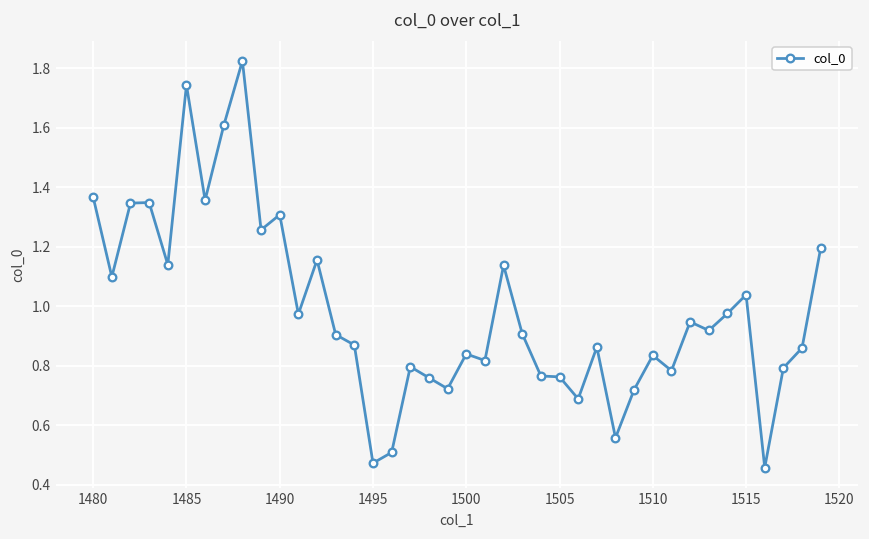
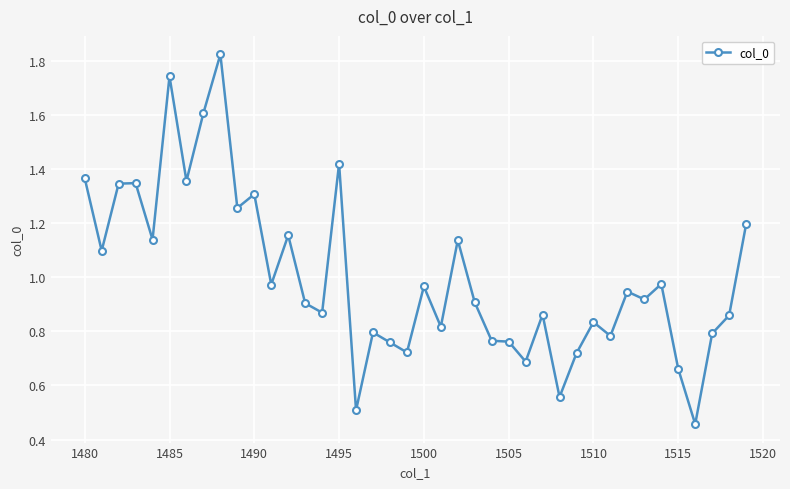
  {
    "1480": 1.37,
    "1485": 1.74,
    "1490": 1.31,
-   "1495": 0.47,
-   "1500": 0.84,
+   "1495": 1.42,
+   "1500": 0.97,
    "1505": 0.76,
    "1510": 0.83,
-   "1515": 1.04
+   "1515": 0.66
  }
